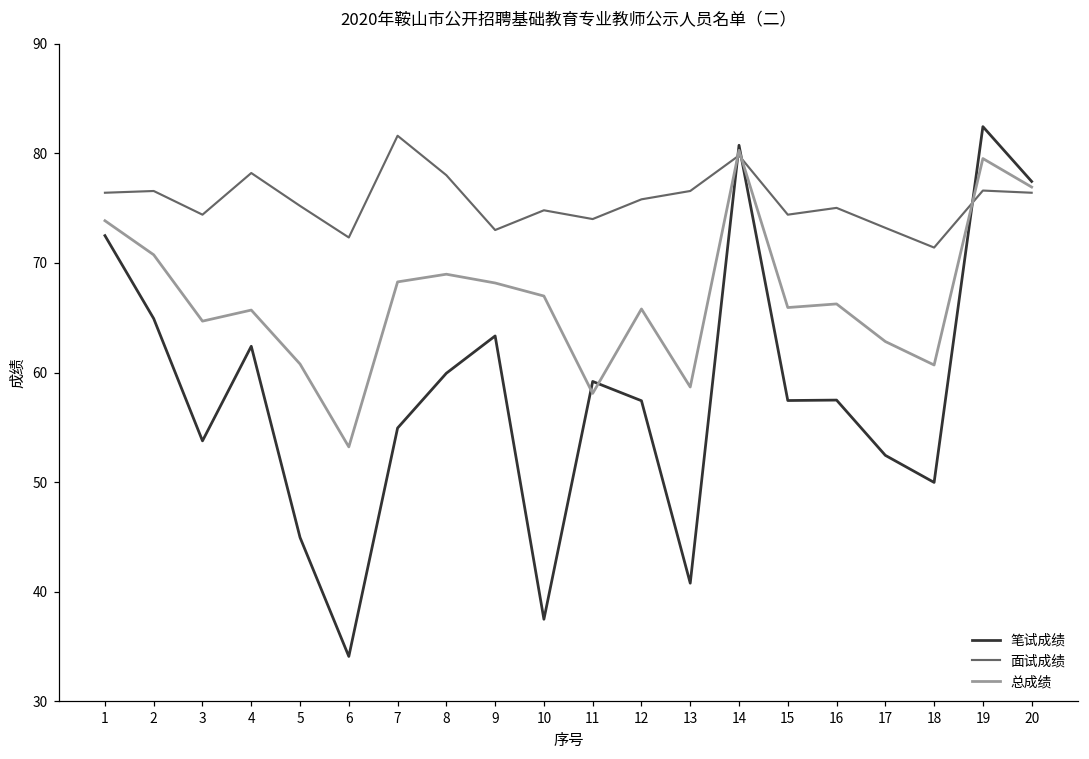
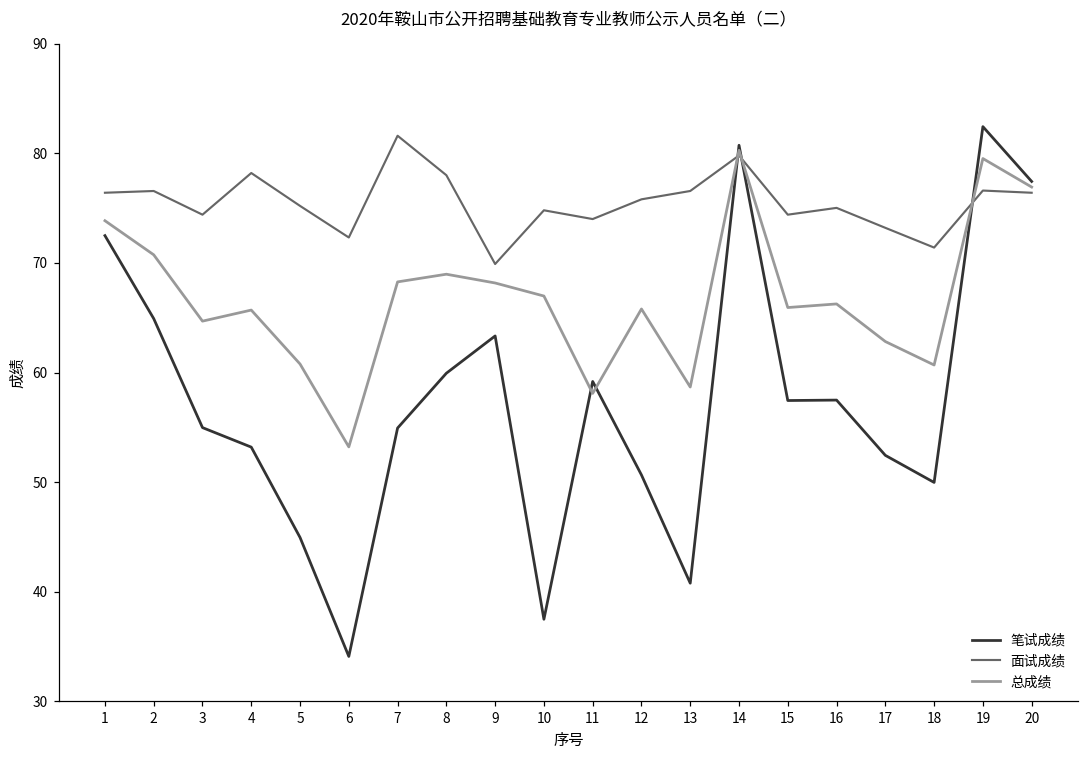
  {
    "笔试成绩": {
      "1": 72,
      "2": 65,
-     "3": 54,
-     "4": 62,
+     "3": 55,
+     "4": 53,
      "5": 45,
      "6": 34,
      "7": 55,
      "8": 60,
      "9": 63,
      "10": 38,
      "11": 59,
-     "12": 57,
+     "12": 51,
      "13": 41,
      "14": 81,
      "15": 57,
      "16": 57,
      "17": 52,
      "18": 50,
      "19": 82,
      "20": 77
    },
    "面试成绩": {
      "1": 76,
      "2": 77,
      "3": 74,
      "4": 78,
      "5": 75,
      "6": 72,
      "7": 82,
      "8": 78,
-     "9": 73,
+     "9": 70,
      "10": 75,
      "11": 74,
      "12": 76,
      "13": 77,
      "14": 80,
      "15": 74,
      "16": 75,
      "17": 73,
      "18": 71,
      "19": 77,
      "20": 76
    },
    "总成绩": {
      "1": 74,
      "2": 71,
      "3": 65,
      "4": 66,
      "5": 61,
      "6": 53,
      "7": 68,
      "8": 69,
      "9": 68,
      "10": 67,
      "11": 58,
      "12": 66,
      "13": 59,
      "14": 80,
      "15": 66,
      "16": 66,
      "17": 63,
      "18": 61,
      "19": 80,
      "20": 77
    }
  }
